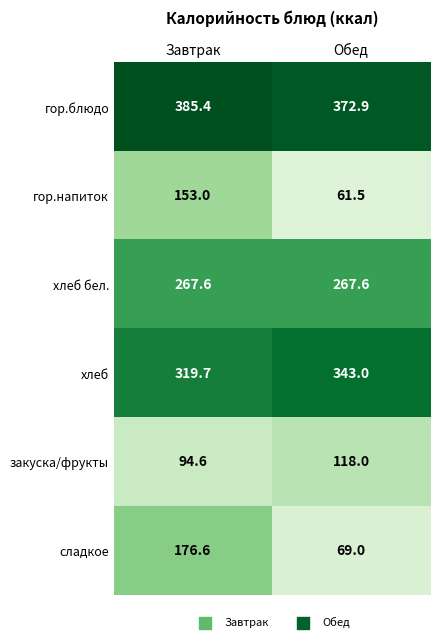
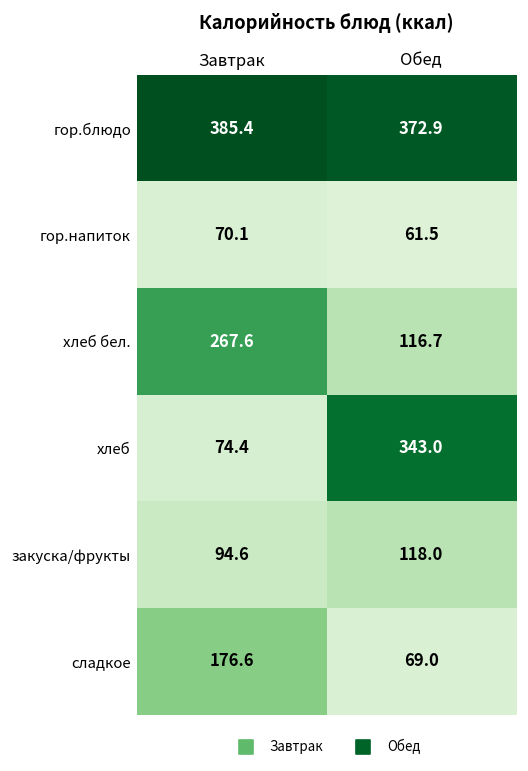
  {
    "гор.блюдо": {
      "Завтрак": 385.4,
      "Обед": 372.9
    },
    "гор.напиток": {
-     "Завтрак": 153.0,
+     "Завтрак": 70.1,
      "Обед": 61.5
    },
    "хлеб бел.": {
      "Завтрак": 267.6,
-     "Обед": 267.6
+     "Обед": 116.7
    },
    "хлеб": {
-     "Завтрак": 319.7,
+     "Завтрак": 74.4,
      "Обед": 343.0
    },
    "закуска/фрукты": {
      "Завтрак": 94.6,
      "Обед": 118.0
    },
    "сладкое": {
      "Завтрак": 176.6,
      "Обед": 69.0
    }
  }
